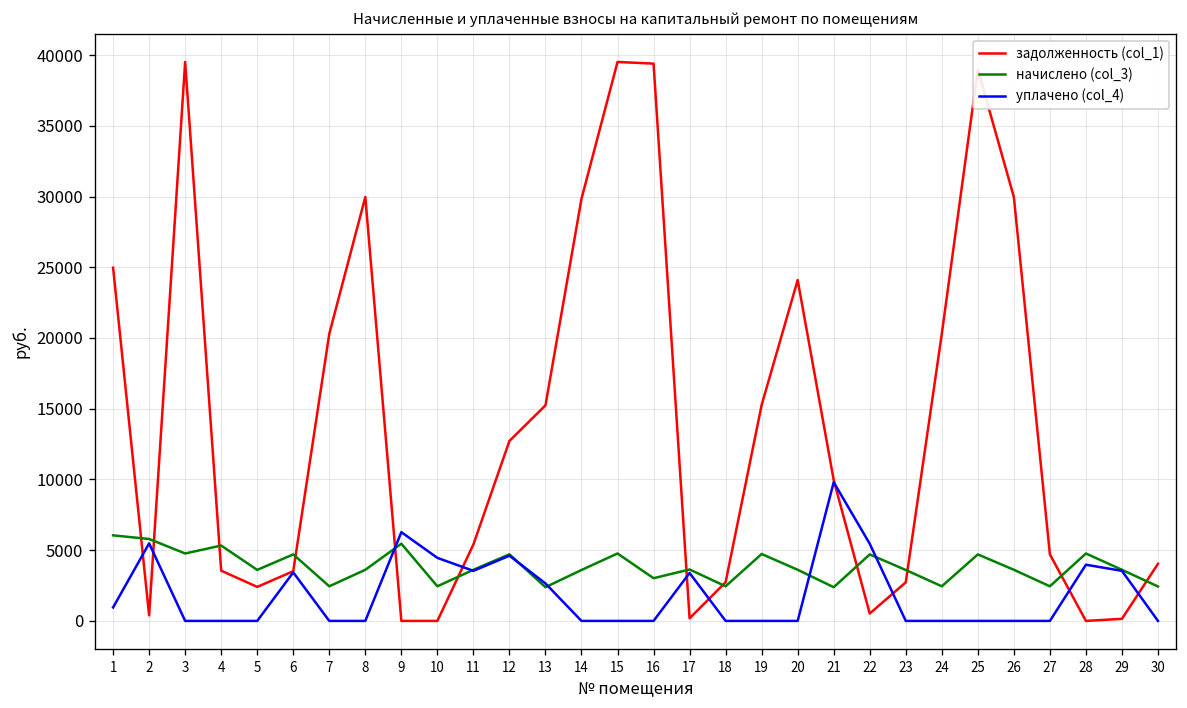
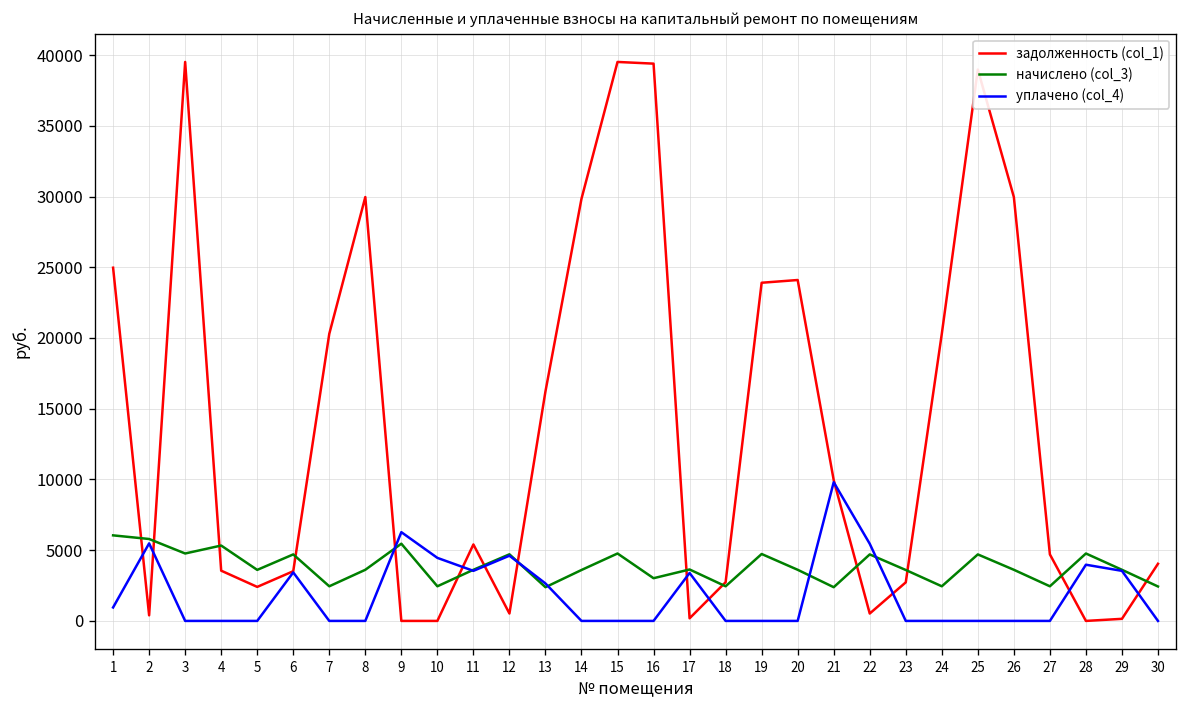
  {
    "задолженность (col_1)": {
      "1": 25000,
      "2": 400,
      "3": 39500,
      "4": 3600,
      "5": 2400,
      "7": 20300,
      "8": 30000,
      "9": 0,
      "10": 0,
      "11": 5400,
-     "12": 12700,
-     "13": 15200,
+     "12": 500,
+     "13": 16200,
      "14": 29800,
      "15": 39500,
      "16": 39400,
      "17": 200,
      "18": 2700,
-     "19": 15300,
+     "19": 23900,
      "20": 24100,
      "22": 500,
      "23": 2700,
      "24": 20300,
      "26": 30000,
      "27": 4700,
      "28": 0,
      "29": 100,
      "30": 4000
    },
    "начислено (col_3)": {
      "1": 6000,
      "2": 5800,
      "3": 4800,
      "4": 5300,
      "5": 3600,
      "6": 4700,
      "7": 2400,
      "8": 3600,
      "9": 5500,
      "10": 2400,
      "13": 2400,
      "14": 3600,
      "15": 4800,
      "16": 3000,
      "17": 3600,
      "18": 2400,
      "19": 4700,
      "20": 3600,
      "21": 2400,
      "22": 4700,
      "23": 3600,
      "24": 2400,
      "25": 4700,
      "26": 3600,
      "27": 2400,
      "28": 4800,
      "30": 2400
    },
    "уплачено (col_4)": {
      "1": 1000,
      "2": 5500,
      "3": 0,
      "4": 0,
      "5": 0,
      "7": 0,
      "8": 0,
      "9": 6300,
      "10": 4500,
      "13": 2600,
      "14": 0,
      "15": 0,
      "16": 0,
      "17": 3400,
      "18": 0,
      "19": 0,
      "20": 0,
      "22": 5500,
      "23": 0,
      "24": 0,
      "25": 0,
      "26": 0,
      "27": 0,
      "28": 4000,
      "30": 0
    }
  }
